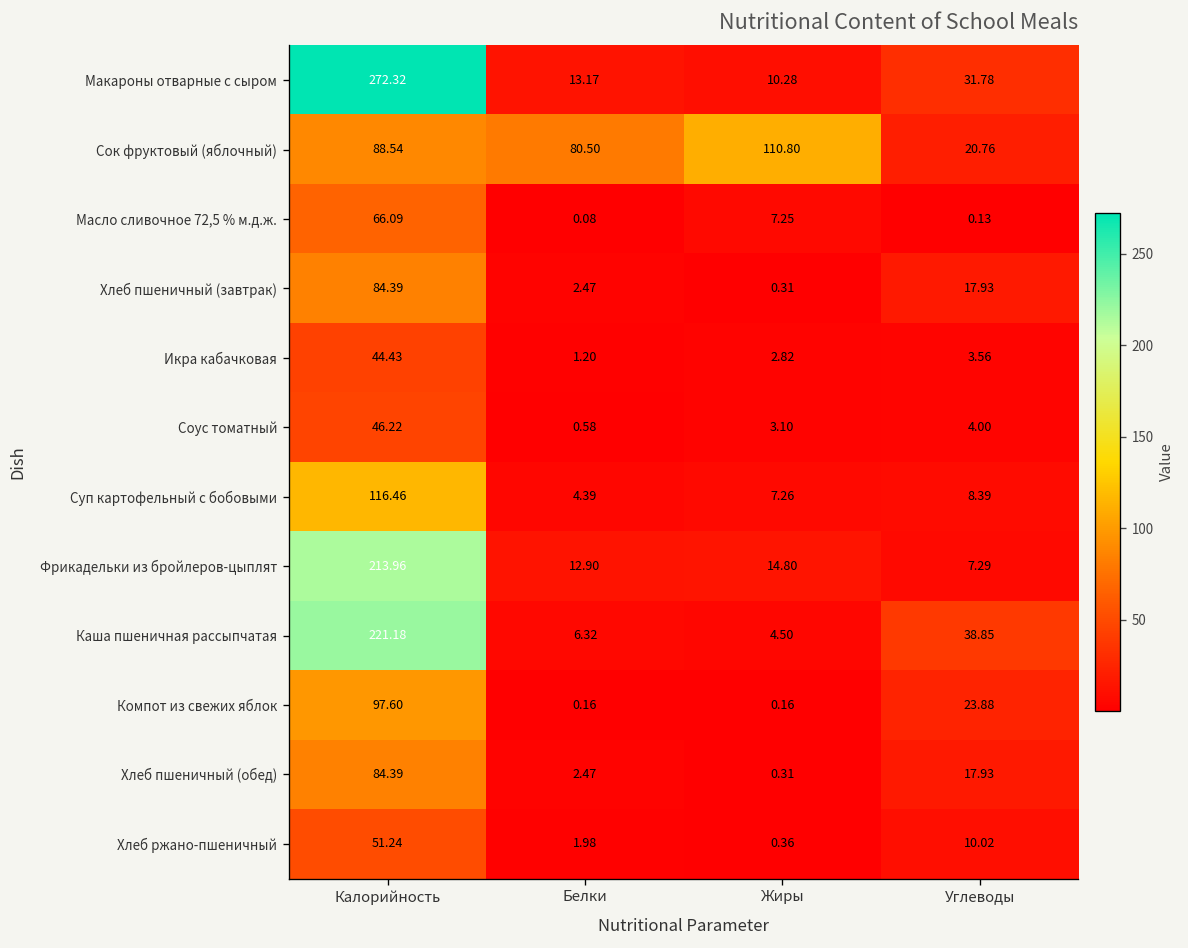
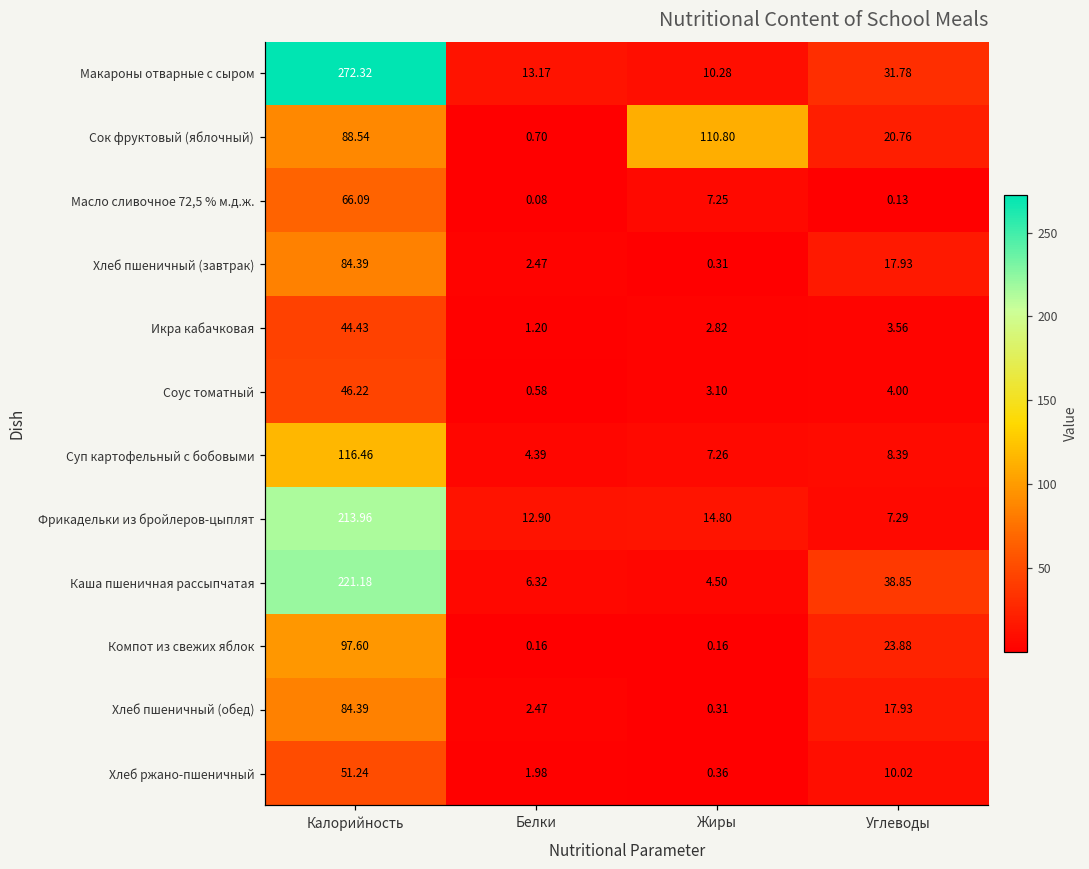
  {
    "Макароны отварные с сыром": {
      "Калорийность": 272.32,
      "Белки": 13.17,
      "Жиры": 10.28,
      "Углеводы": 31.78
    },
    "Сок фруктовый (яблочный)": {
      "Калорийность": 88.54,
-     "Белки": 80.50,
+     "Белки": 0.70,
      "Жиры": 110.80,
      "Углеводы": 20.76
    },
    "Масло сливочное 72,5 % м.д.ж.": {
      "Калорийность": 66.09,
      "Белки": 0.08,
      "Жиры": 7.25,
      "Углеводы": 0.13
    },
    "Хлеб пшеничный (завтрак)": {
      "Калорийность": 84.39,
      "Белки": 2.47,
      "Жиры": 0.31,
      "Углеводы": 17.93
    },
    "Икра кабачковая": {
      "Калорийность": 44.43,
      "Белки": 1.20,
      "Жиры": 2.82,
      "Углеводы": 3.56
    },
    "Соус томатный": {
      "Калорийность": 46.22,
      "Белки": 0.58,
      "Жиры": 3.10,
      "Углеводы": 4.00
    },
    "Суп картофельный с бобовыми": {
      "Калорийность": 116.46,
      "Белки": 4.39,
      "Жиры": 7.26,
      "Углеводы": 8.39
    },
    "Фрикадельки из бройлеров-цыплят": {
      "Калорийность": 213.96,
      "Белки": 12.90,
      "Жиры": 14.80,
      "Углеводы": 7.29
    },
    "Каша пшеничная рассыпчатая": {
      "Калорийность": 221.18,
      "Белки": 6.32,
      "Жиры": 4.50,
      "Углеводы": 38.85
    },
    "Компот из свежих яблок": {
      "Калорийность": 97.60,
      "Белки": 0.16,
      "Жиры": 0.16,
      "Углеводы": 23.88
    },
    "Хлеб пшеничный (обед)": {
      "Калорийность": 84.39,
      "Белки": 2.47,
      "Жиры": 0.31,
      "Углеводы": 17.93
    },
    "Хлеб ржано-пшеничный": {
      "Калорийность": 51.24,
      "Белки": 1.98,
      "Жиры": 0.36,
      "Углеводы": 10.02
    }
  }
